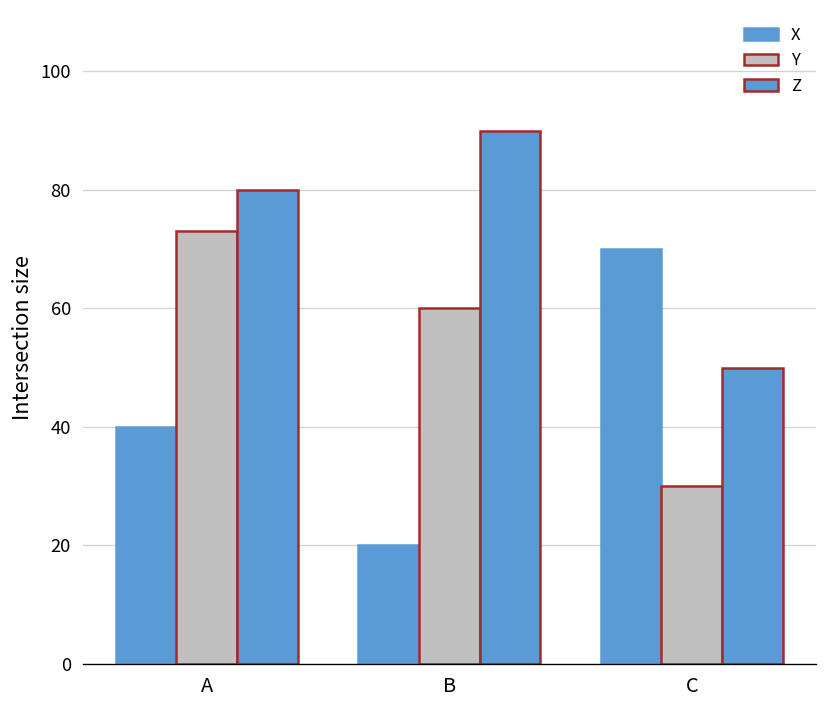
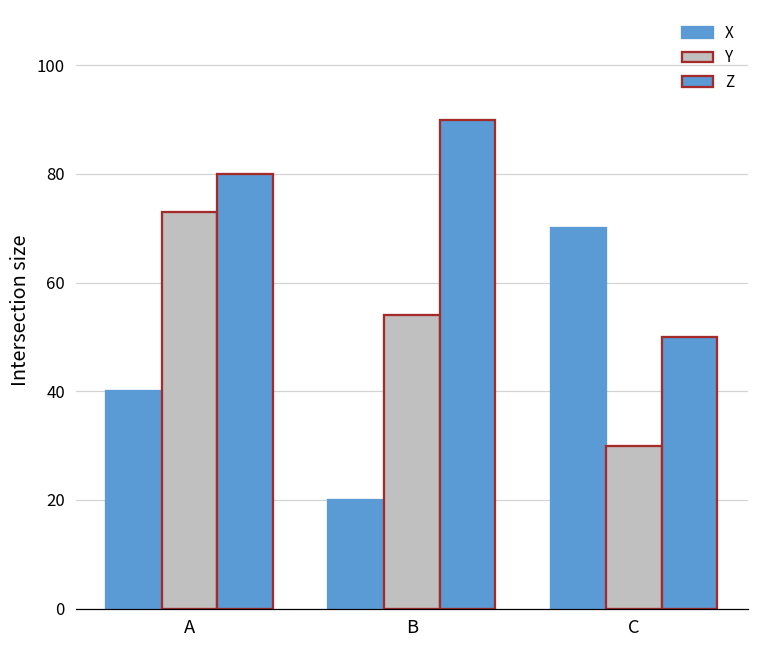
  {
    "Y": {
      "A": 73,
-     "B": 60,
+     "B": 54,
      "C": 30
    }
  }
